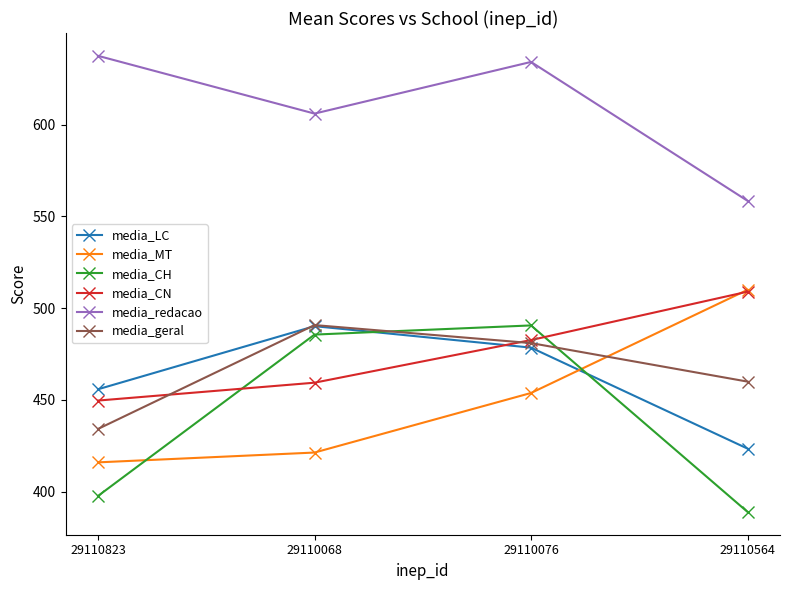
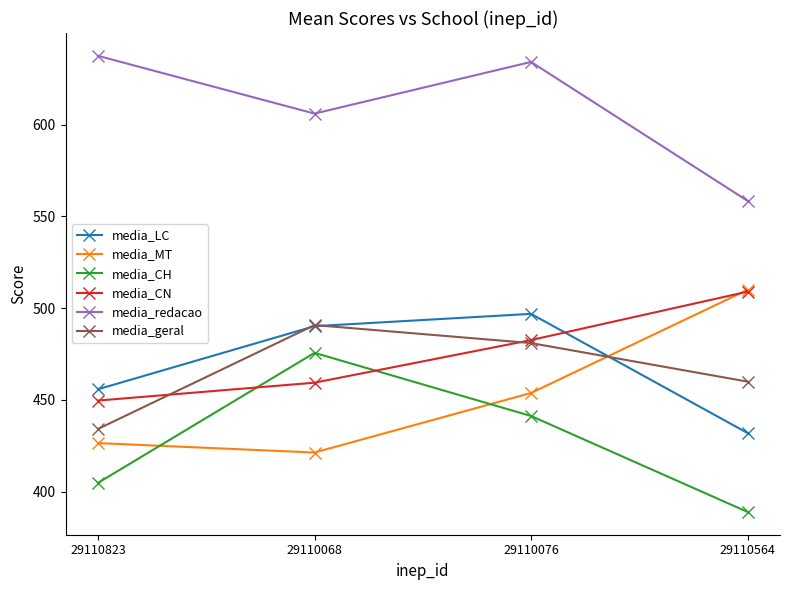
  {
    "media_LC": {
      "29110823": 456,
-     "29110076": 479,
-     "29110564": 424
+     "29110076": 497,
+     "29110564": 432
    },
    "media_MT": {
-     "29110823": 416,
+     "29110823": 427,
      "29110068": 421,
      "29110076": 454
    },
    "media_CH": {
-     "29110823": 398,
-     "29110068": 486,
-     "29110076": 491,
+     "29110823": 405,
+     "29110068": 476,
+     "29110076": 441,
      "29110564": 389
    },
    "media_CN": {
      "29110823": 450,
      "29110068": 459,
      "29110076": 483
    },
    "media_redacao": {
      "29110823": 638,
      "29110068": 606,
      "29110076": 634,
      "29110564": 559
    },
    "media_geral": {
      "29110823": 434,
      "29110076": 481,
      "29110564": 460
    }
  }
